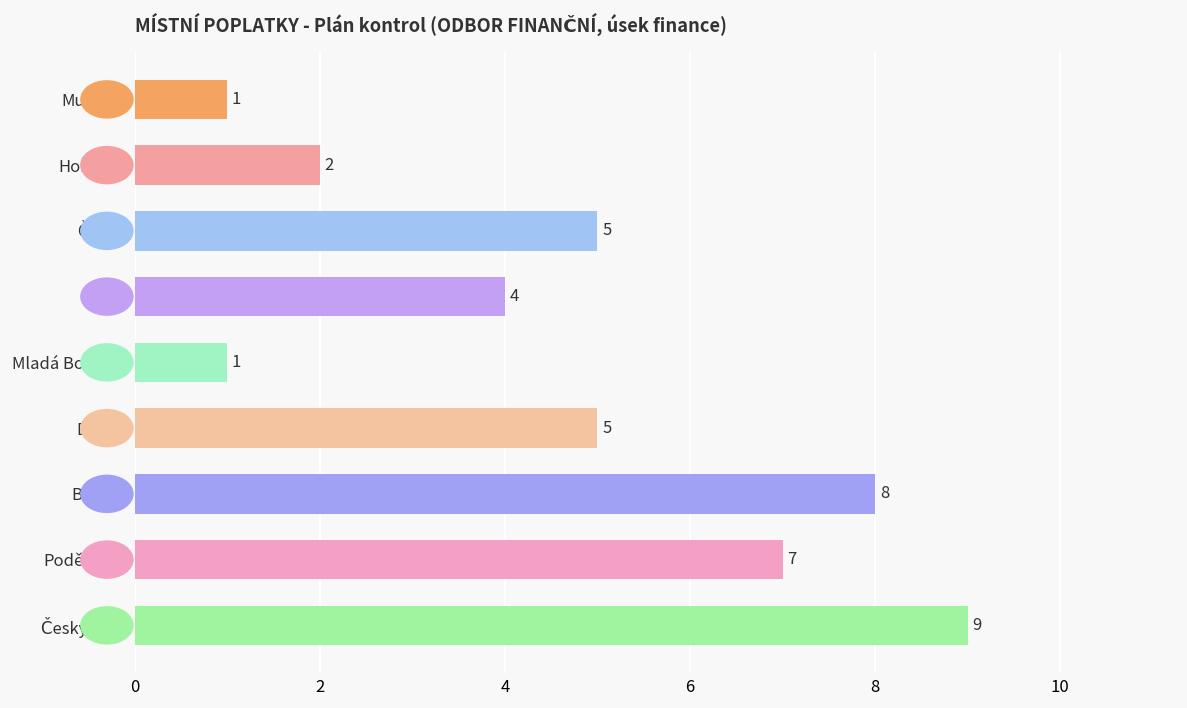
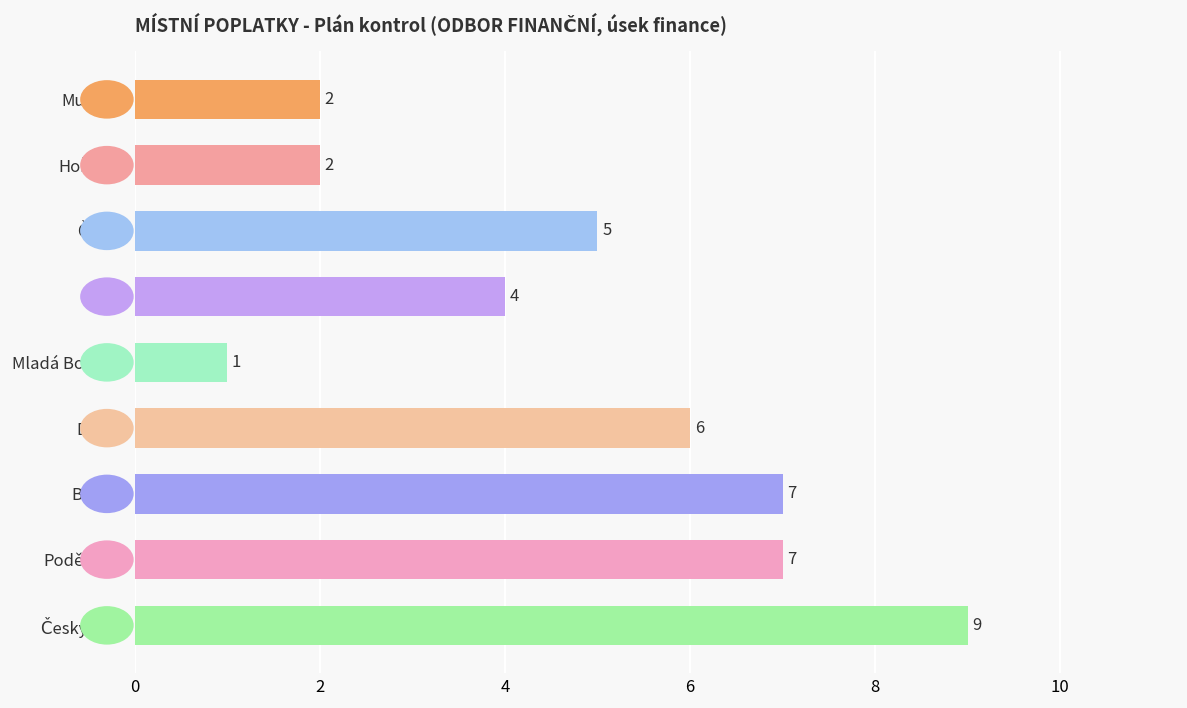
  {
-   "Mukařov": 1,
+   "Mukařov": 2,
    "Hořovice": 2,
    "Čáslav": 5,
    "Slaný": 4,
    "Mladá Boleslav": 1,
-   "Dobříš": 5,
-   "Beroun": 8,
+   "Dobříš": 6,
+   "Beroun": 7,
    "Poděbrady": 7,
    "Český Brod": 9
  }
